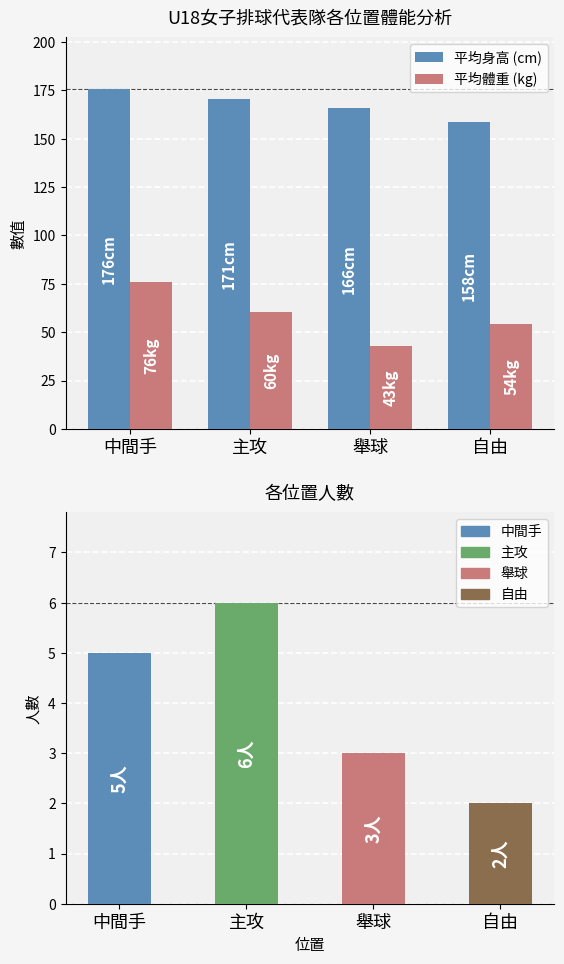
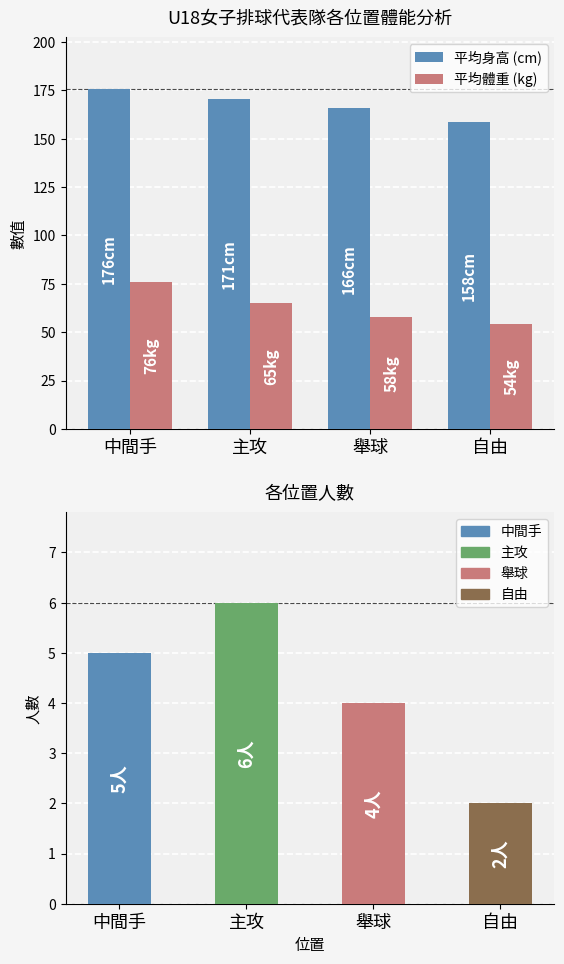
  {
    "U18女子排球代表隊各位置體能分析": {
      "平均身高 (cm)": {
        "中間手": "176",
        "主攻": "171",
        "舉球": "166",
        "自由": "158"
      },
      "平均體重 (kg)": {
        "中間手": "76",
-       "主攻": "60",
-       "舉球": "43",
+       "主攻": "65",
+       "舉球": "58",
        "自由": "54"
      }
    },
    "各位置人數": {
      "中間手": "5人",
      "主攻": "6人",
-     "舉球": "3人",
+     "舉球": "4人",
      "自由": "2人"
    }
  }
